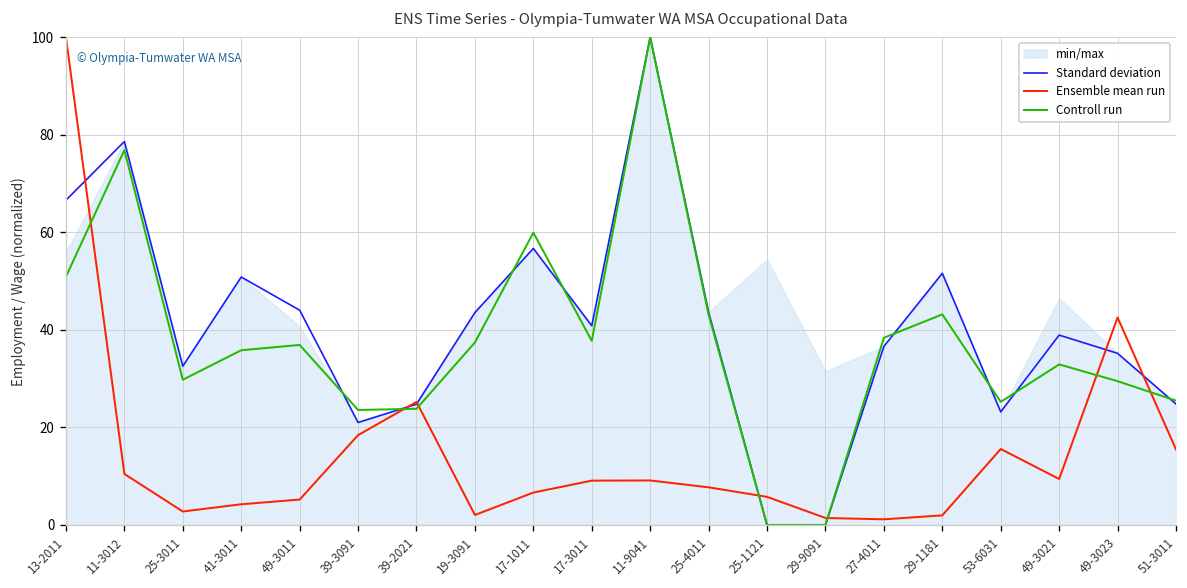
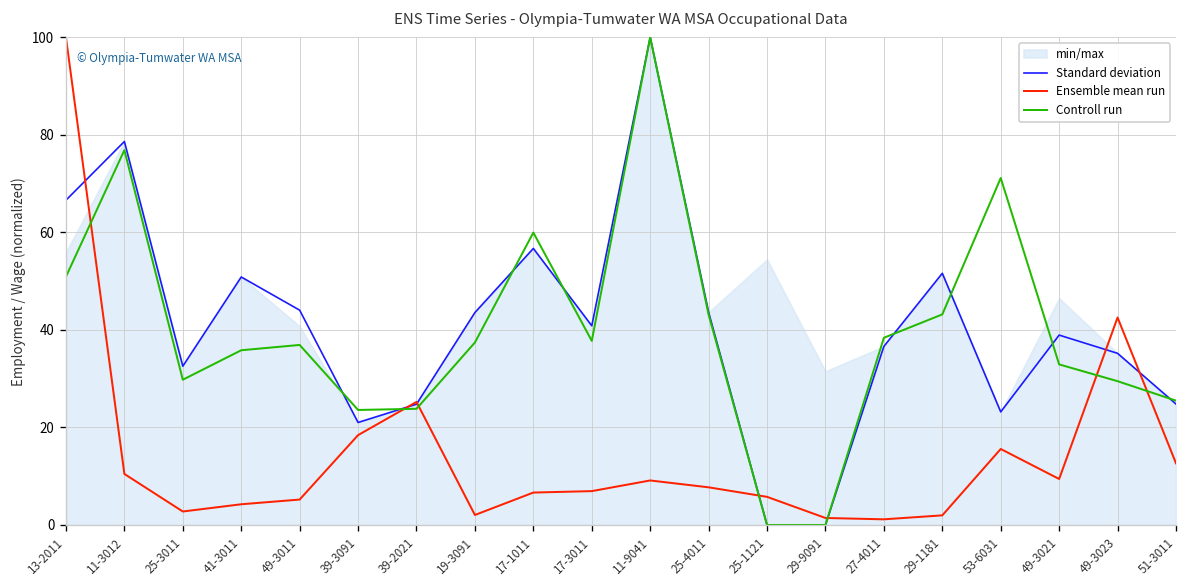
  {
    "Standard deviation": {
      "13-2011": 67,
      "49-3011": 44,
      "49-3021": 39
    },
    "min/max": {
      "13-2011": 56,
      "49-3011": 41,
      "25-1121": 54,
      "29-9091": 32,
      "49-3021": 46
    },
    "Ensemble mean run": {
      "13-2011": 100,
      "11-3012": 10,
      "25-3011": 3,
      "41-3011": 4,
      "49-3011": 5,
      "39-3091": 18,
      "19-3091": 2,
      "17-1011": 7,
-     "17-3011": 9,
+     "17-3011": 7,
      "11-9041": 9,
      "25-4011": 8,
      "25-1121": 6,
      "29-9091": 1,
      "27-4011": 1,
      "29-1181": 2,
      "53-6031": 16,
      "49-3021": 9,
      "49-3023": 43,
-     "51-3011": 15
+     "51-3011": 13
    },
    "Controll run": {
      "13-2011": 51,
      "11-3012": 77,
      "25-3011": 30,
      "41-3011": 36,
      "49-3011": 37,
      "39-3091": 24,
      "39-2021": 24,
      "19-3091": 37,
      "17-1011": 60,
      "17-3011": 38,
      "27-4011": 38,
      "29-1181": 43,
-     "53-6031": 25,
+     "53-6031": 71,
      "49-3021": 33,
      "49-3023": 29,
      "51-3011": 25
    }
  }
